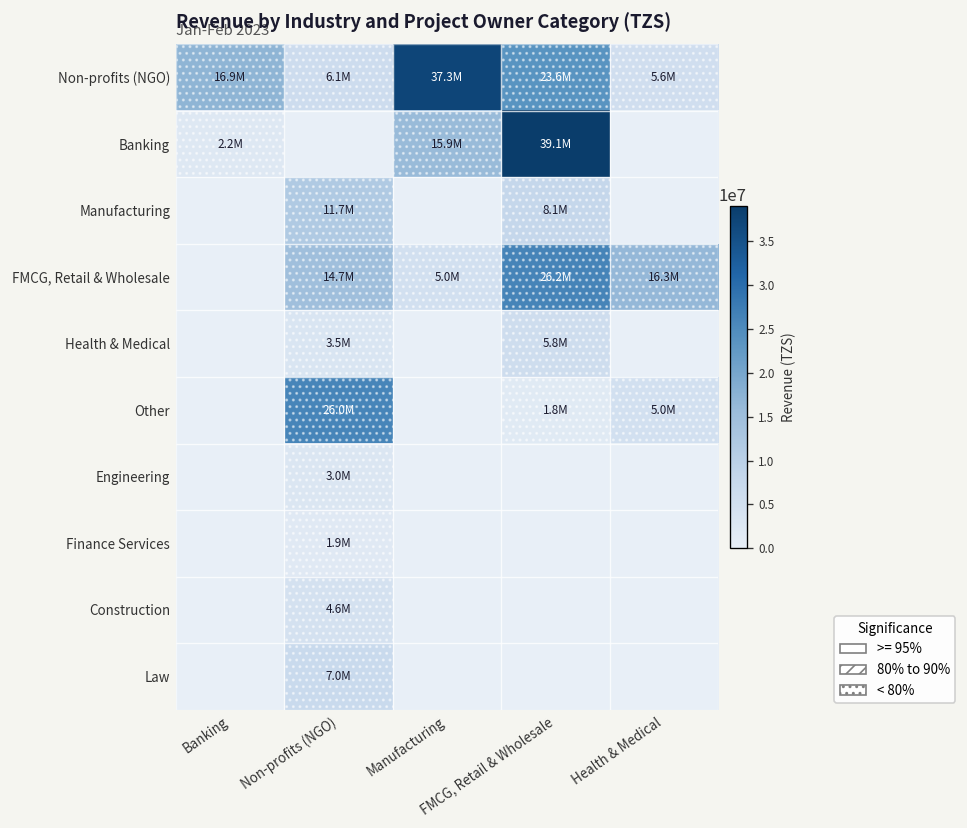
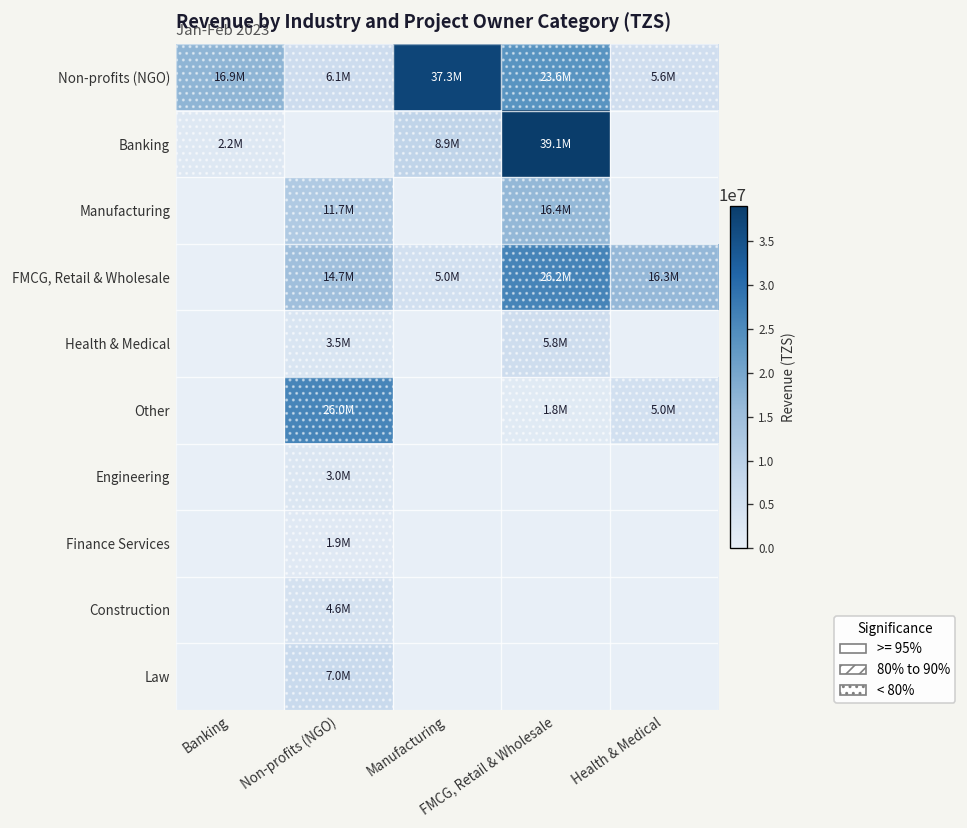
  {
    "Non-profits (NGO)": {
      "Banking": "16.9M",
      "Non-profits (NGO)": "6.1M",
      "Manufacturing": "37.3M",
      "FMCG, Retail & Wholesale": "23.6M",
      "Health & Medical": "5.6M"
    },
    "Banking": {
      "Banking": "2.2M",
-     "Manufacturing": "15.9M",
+     "Manufacturing": "8.9M",
      "FMCG, Retail & Wholesale": "39.1M"
    },
    "Manufacturing": {
      "Non-profits (NGO)": "11.7M",
-     "FMCG, Retail & Wholesale": "8.1M"
+     "FMCG, Retail & Wholesale": "16.4M"
    },
    "FMCG, Retail & Wholesale": {
      "Non-profits (NGO)": "14.7M",
      "Manufacturing": "5.0M",
      "FMCG, Retail & Wholesale": "26.2M",
      "Health & Medical": "16.3M"
    },
    "Health & Medical": {
      "Non-profits (NGO)": "3.5M",
      "FMCG, Retail & Wholesale": "5.8M"
    },
    "Other": {
      "Non-profits (NGO)": "26.0M",
      "FMCG, Retail & Wholesale": "1.8M",
      "Health & Medical": "5.0M"
    },
    "Engineering": {
      "Non-profits (NGO)": "3.0M"
    },
    "Finance Services": {
      "Non-profits (NGO)": "1.9M"
    },
    "Construction": {
      "Non-profits (NGO)": "4.6M"
    },
    "Law": {
      "Non-profits (NGO)": "7.0M"
    }
  }
